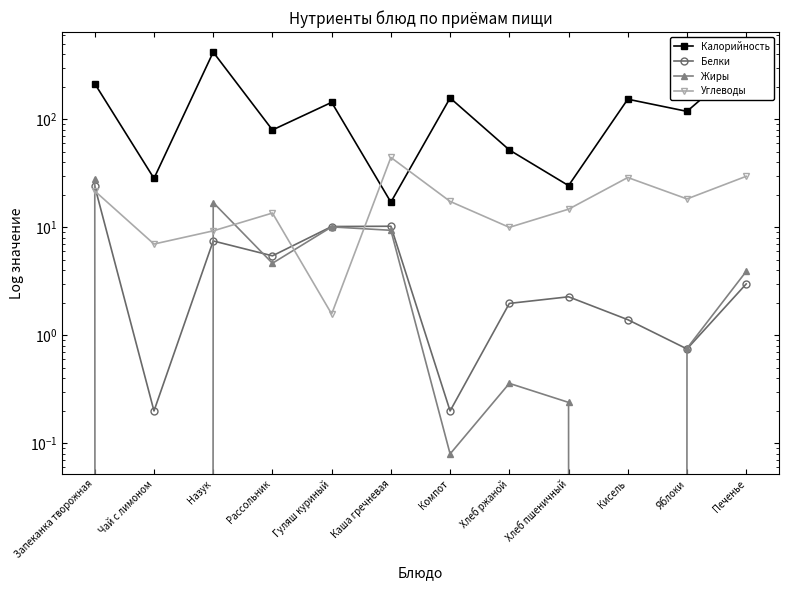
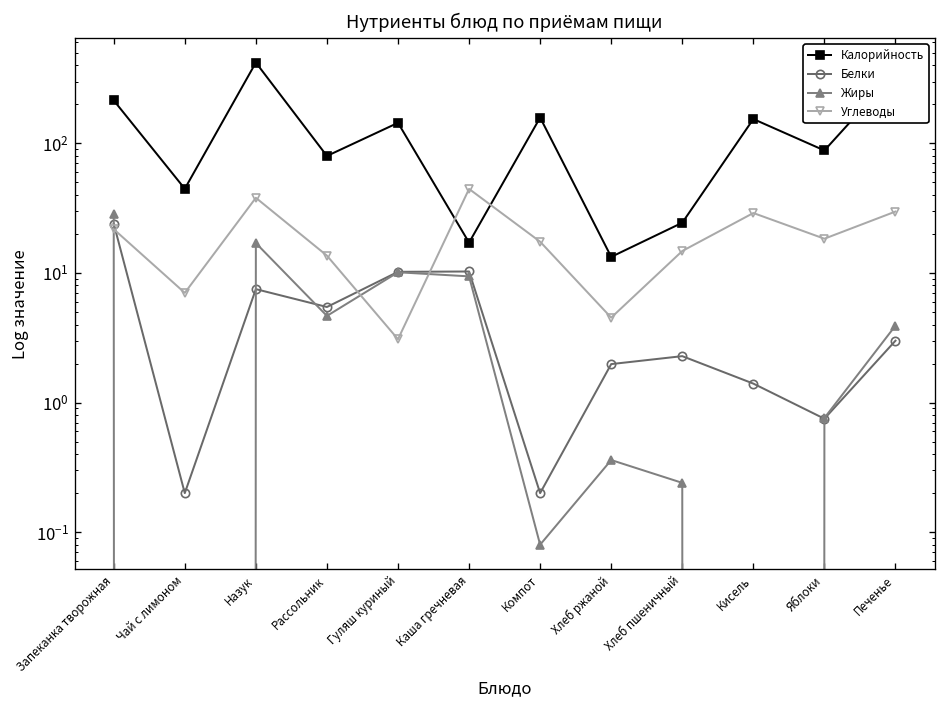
  {
    "Калорийность": {
      "Запеканка творожная": 210,
-     "Чай с лимоном": 28,
+     "Чай с лимоном": 45,
      "Назук": 420,
      "Рассольник": 80,
      "Гуляш куриный": 140,
      "Каша гречневая": 17,
      "Компот": 160,
-     "Хлеб ржаной": 50,
+     "Хлеб ржаной": 13,
      "Хлеб пшеничный": 24,
      "Кисель": 150,
-     "Яблоки": 120
+     "Яблоки": 90
    },
    "Углеводы": {
      "Запеканка творожная": 22,
      "Чай с лимоном": 7,
-     "Назук": 9,
+     "Назук": 38,
      "Рассольник": 14,
-     "Гуляш куриный": 1.6,
+     "Гуляш куриный": 3.1,
      "Каша гречневая": 45,
      "Компот": 17,
-     "Хлеб ржаной": 10,
+     "Хлеб ржаной": 4.5,
      "Хлеб пшеничный": 15,
      "Кисель": 29,
      "Яблоки": 18,
      "Печенье": 30
    }
  }
